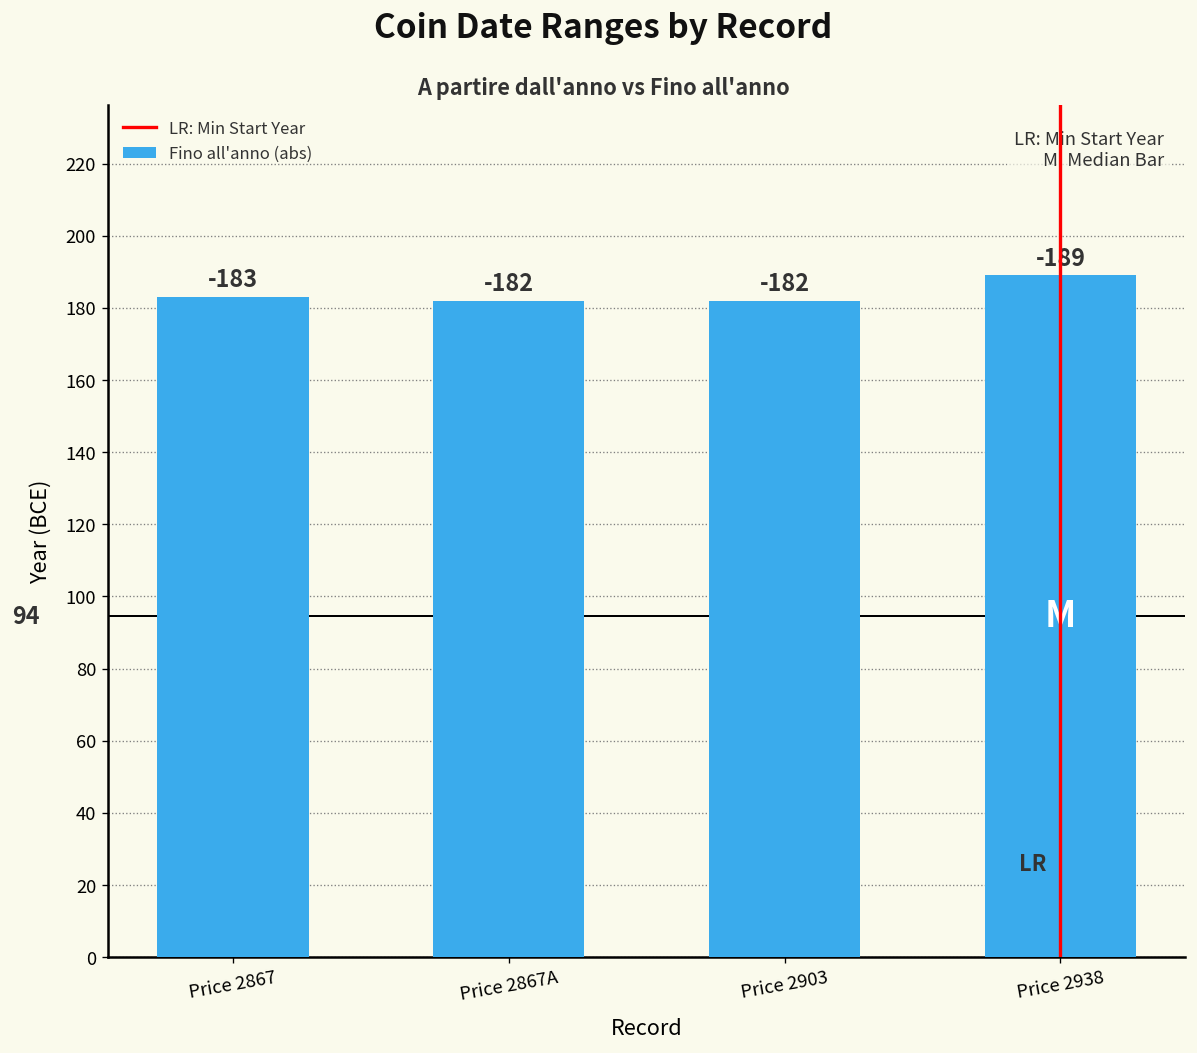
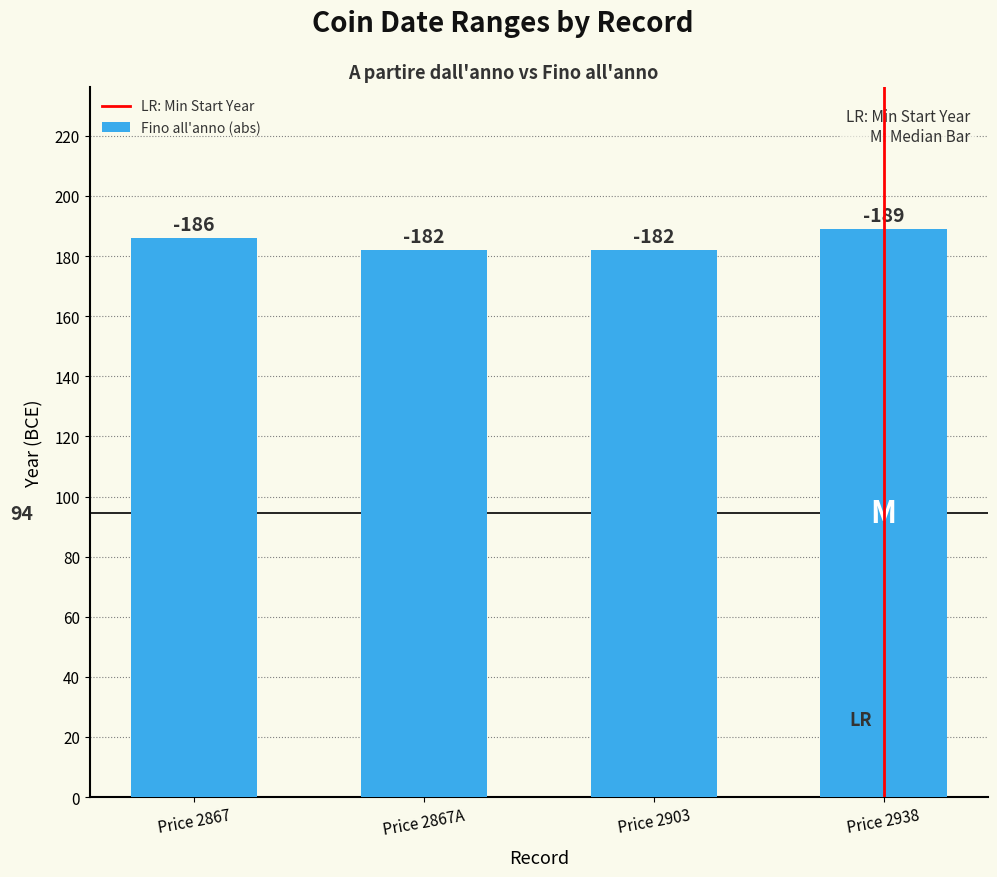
  {
-   "Price 2867": -183
+   "Price 2867": -186
  }
